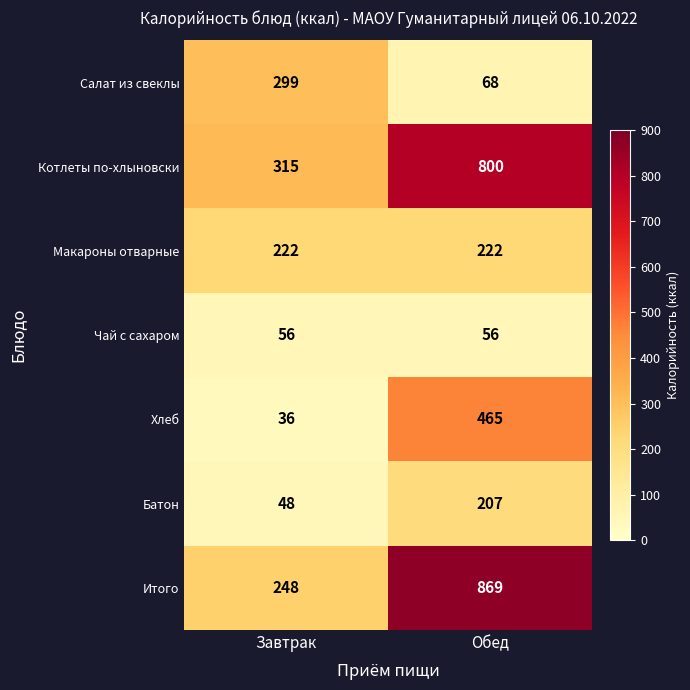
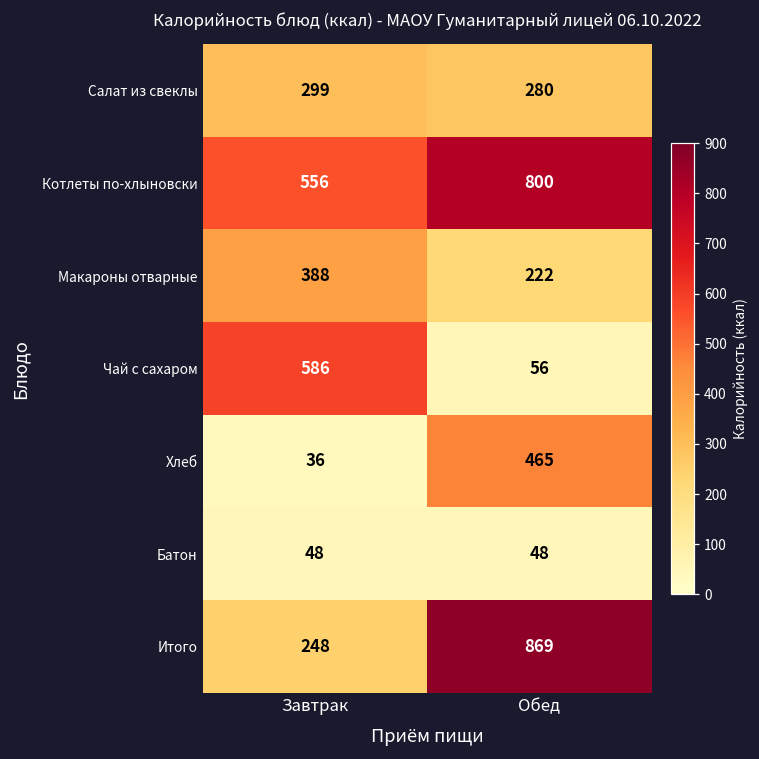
  {
    "Салат из свеклы": {
      "Завтрак": 299,
-     "Обед": 68
+     "Обед": 280
    },
    "Котлеты по-хлыновски": {
-     "Завтрак": 315,
+     "Завтрак": 556,
      "Обед": 800
    },
    "Макароны отварные": {
-     "Завтрак": 222,
+     "Завтрак": 388,
      "Обед": 222
    },
    "Чай с сахаром": {
-     "Завтрак": 56,
+     "Завтрак": 586,
      "Обед": 56
    },
    "Хлеб": {
      "Завтрак": 36,
      "Обед": 465
    },
    "Батон": {
      "Завтрак": 48,
-     "Обед": 207
+     "Обед": 48
    },
    "Итого": {
      "Завтрак": 248,
      "Обед": 869
    }
  }
